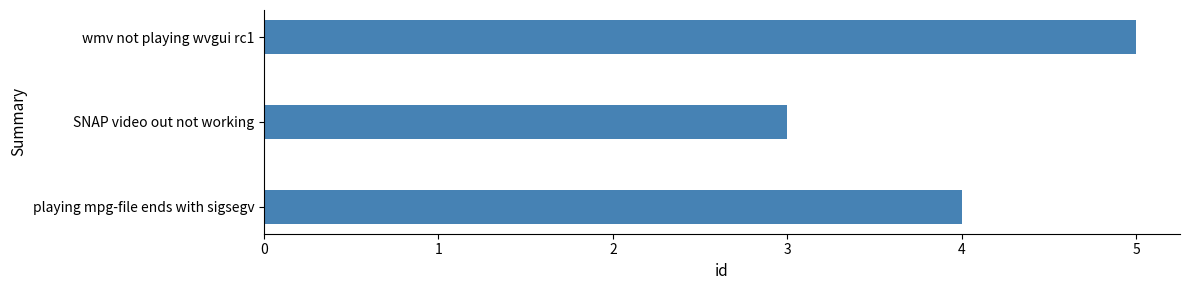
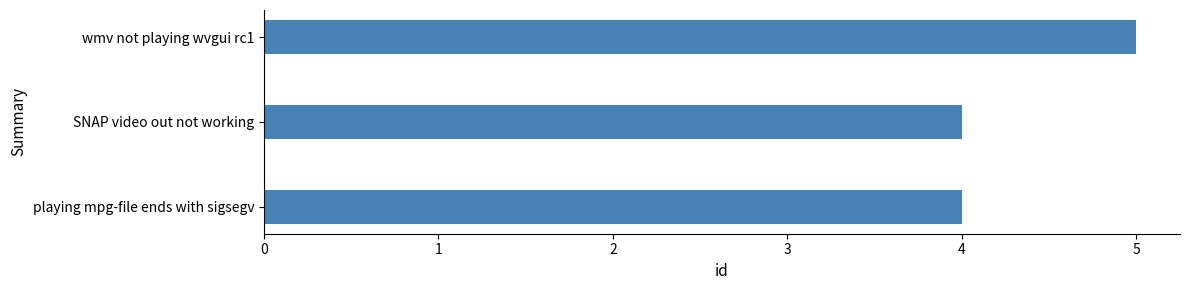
  {
    "wmv not playing wvgui rc1": 5,
-   "SNAP video out not working": 3,
+   "SNAP video out not working": 4,
    "playing mpg-file ends with sigsegv": 4
  }
